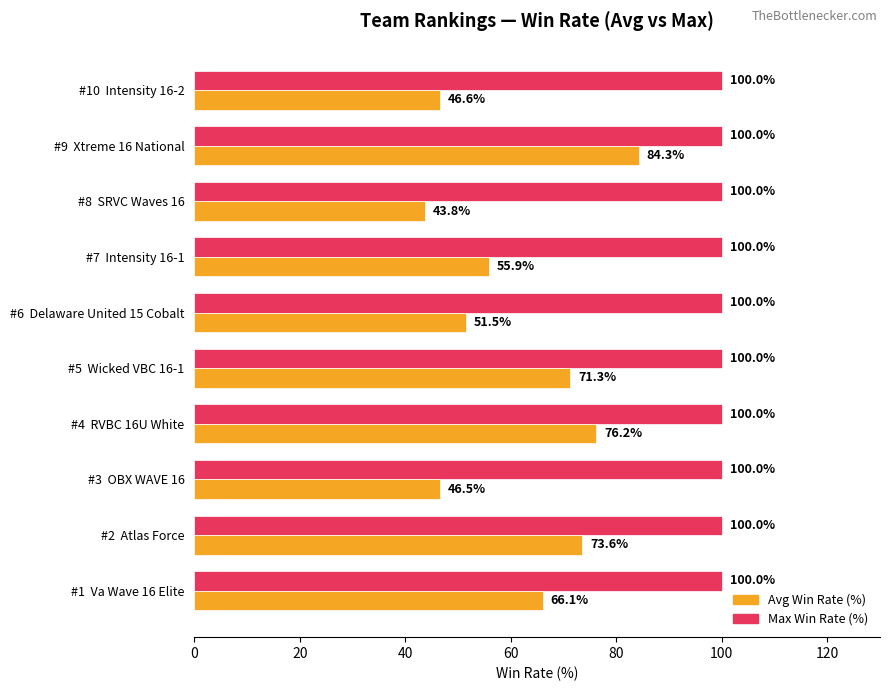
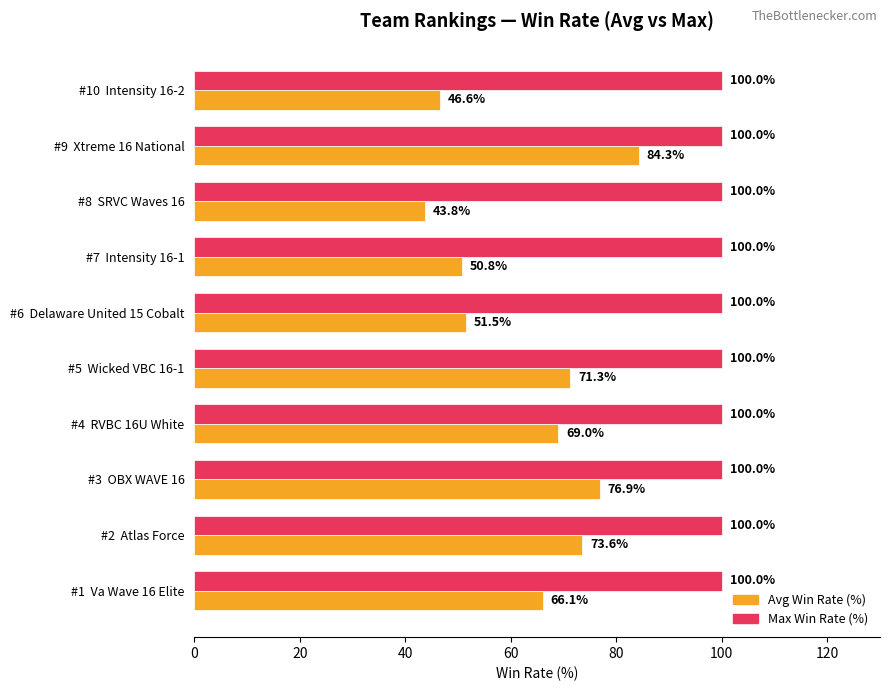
  {
    "Max Win Rate (%)": {
      "#10 Intensity 16-2": "100.0%",
      "#9 Xtreme 16 National": "100.0%",
      "#8 SRVC Waves 16": "100.0%",
      "#7 Intensity 16-1": "100.0%",
      "#6 Delaware United 15 Cobalt": "100.0%",
      "#5 Wicked VBC 16-1": "100.0%",
      "#4 RVBC 16U White": "100.0%",
      "#3 OBX WAVE 16": "100.0%",
      "#2 Atlas Force": "100.0%",
      "#1 Va Wave 16 Elite": "100.0%"
    },
    "Avg Win Rate (%)": {
      "#10 Intensity 16-2": "46.6%",
      "#9 Xtreme 16 National": "84.3%",
      "#8 SRVC Waves 16": "43.8%",
-     "#7 Intensity 16-1": "55.9%",
+     "#7 Intensity 16-1": "50.8%",
      "#6 Delaware United 15 Cobalt": "51.5%",
      "#5 Wicked VBC 16-1": "71.3%",
-     "#4 RVBC 16U White": "76.2%",
-     "#3 OBX WAVE 16": "46.5%",
+     "#4 RVBC 16U White": "69.0%",
+     "#3 OBX WAVE 16": "76.9%",
      "#2 Atlas Force": "73.6%",
      "#1 Va Wave 16 Elite": "66.1%"
    }
  }
